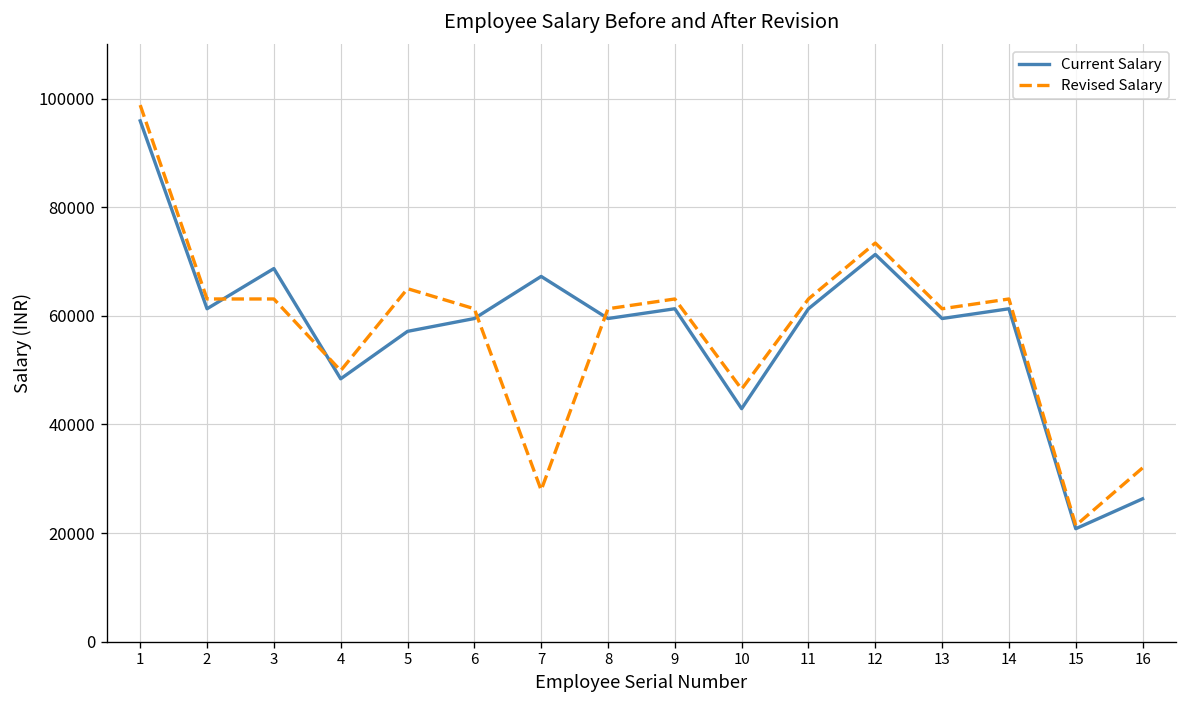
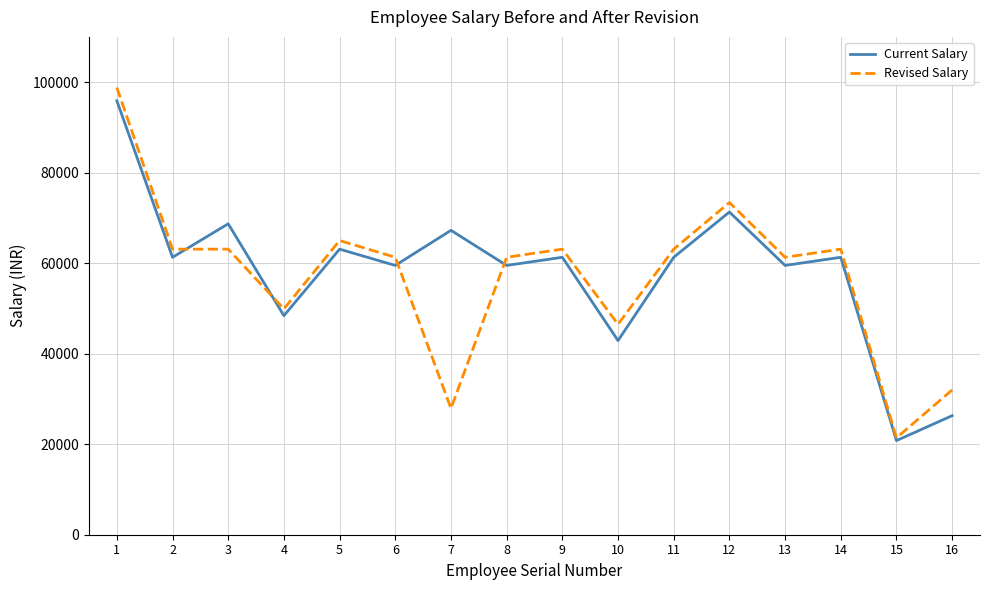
  {
    "Current Salary": {
      "1": 96000,
      "2": 61000,
      "3": 69000,
      "4": 48000,
-     "5": 57000,
+     "5": 63000,
      "6": 60000,
      "7": 67000,
      "8": 60000,
      "9": 61000,
      "10": 43000,
      "11": 61000,
      "12": 71000,
      "13": 60000,
      "14": 61000,
      "15": 21000,
      "16": 26000
    },
    "Revised Salary": {
      "1": 99000,
      "2": 63000,
      "3": 63000,
      "4": 50000,
      "5": 65000,
      "6": 61000,
      "7": 28000,
      "8": 61000,
      "9": 63000,
      "10": 47000,
      "11": 63000,
      "12": 73000,
      "13": 61000,
      "14": 63000,
      "15": 21000,
      "16": 32000
    }
  }
